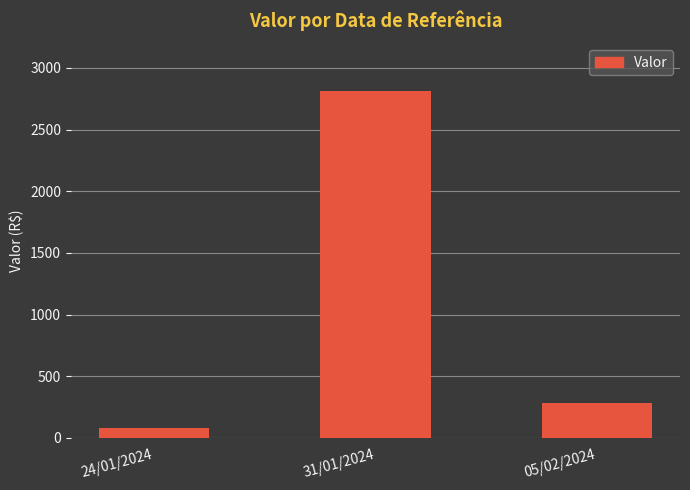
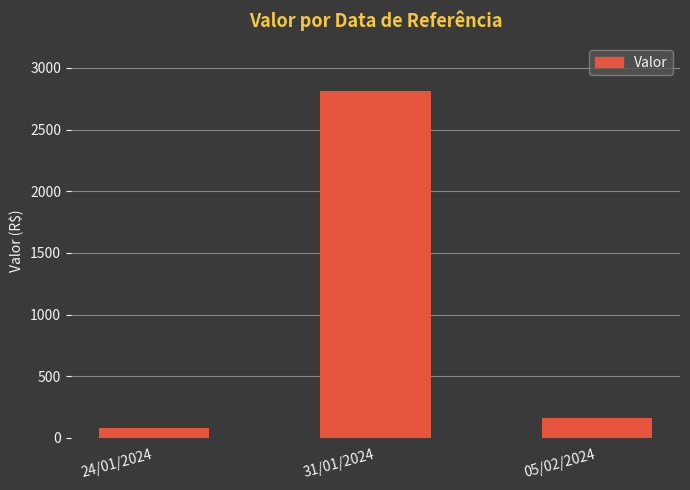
  {
    "24/01/2024": 80,
    "31/01/2024": 2810,
-   "05/02/2024": 280
+   "05/02/2024": 160
  }
